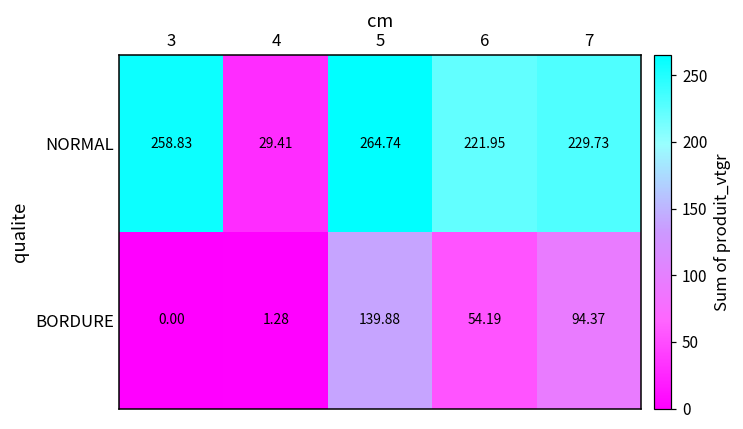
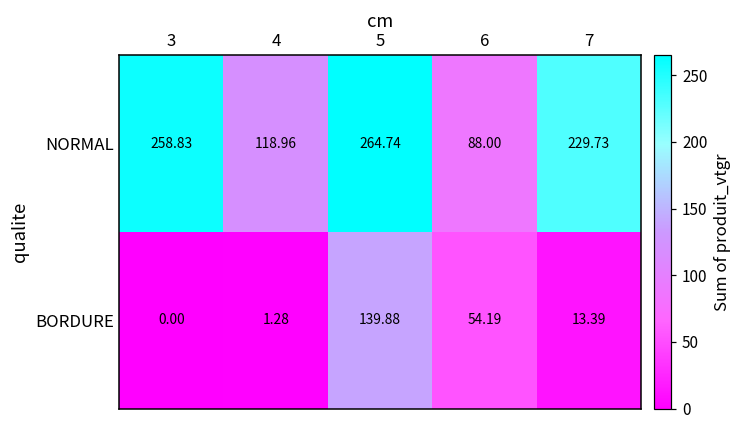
  {
    "NORMAL": {
      "3": 258.83,
-     "4": 29.41,
+     "4": 118.96,
      "5": 264.74,
-     "6": 221.95,
+     "6": 88.00,
      "7": 229.73
    },
    "BORDURE": {
      "3": 0.00,
      "4": 1.28,
      "5": 139.88,
      "6": 54.19,
-     "7": 94.37
+     "7": 13.39
    }
  }
